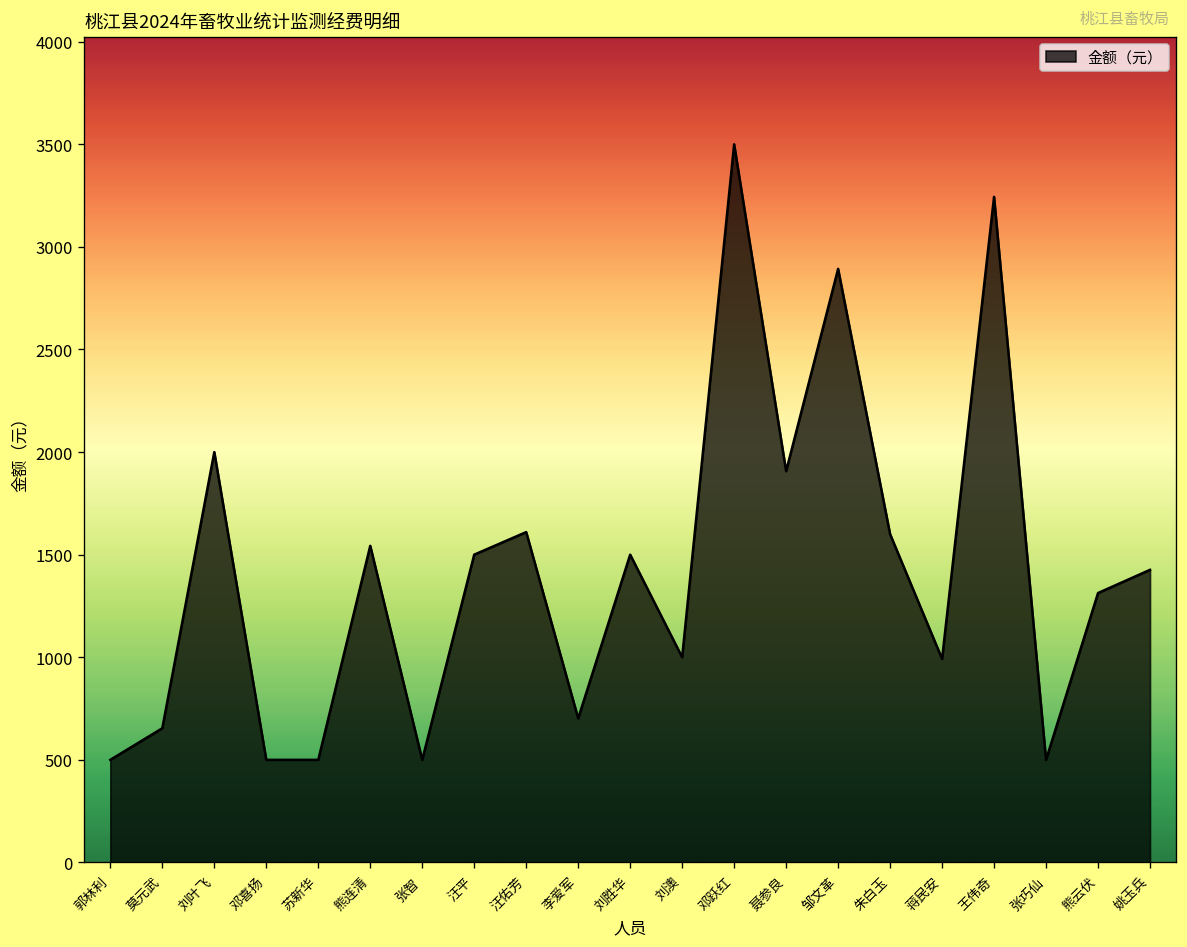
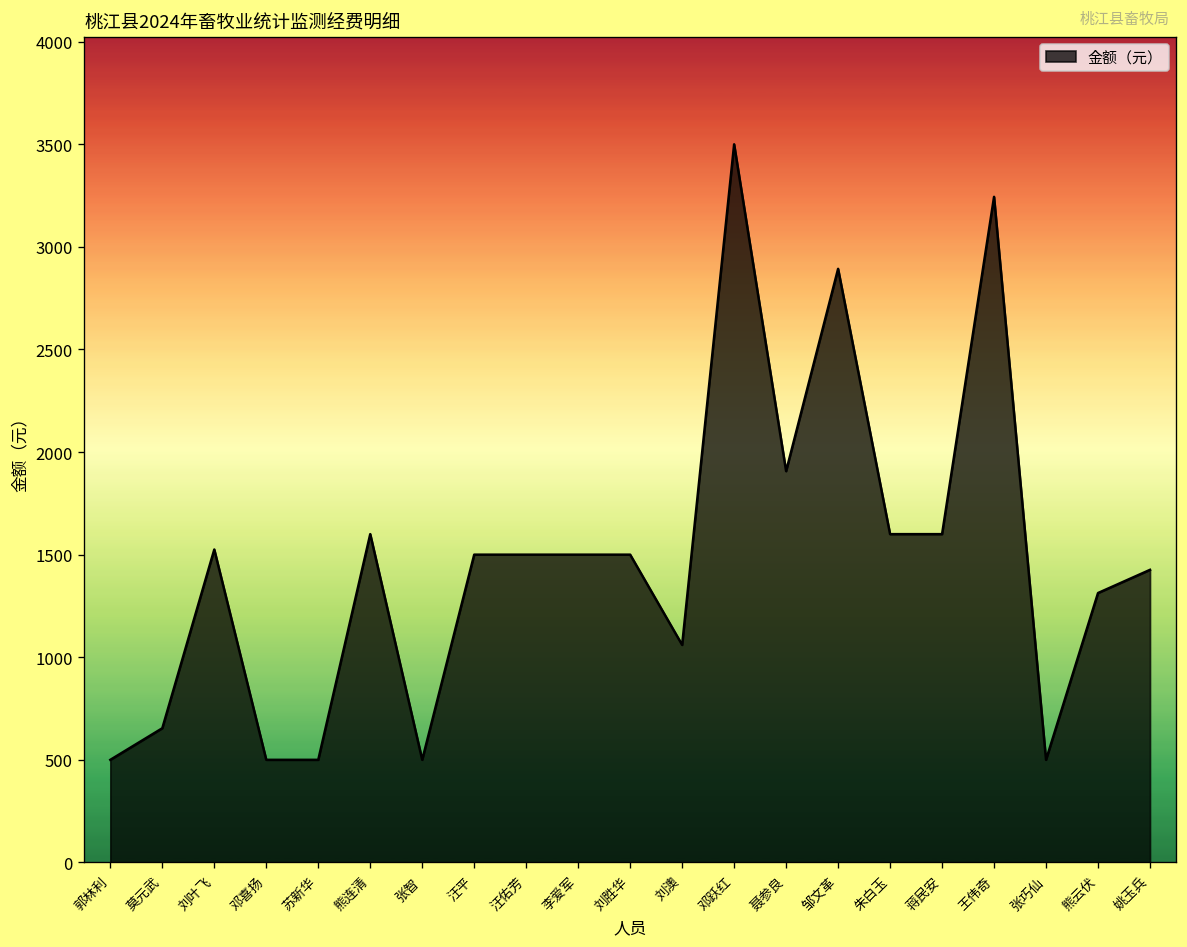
  {
    "郭林利": 500,
    "莫元武": 650,
-   "刘叶飞": 2000,
+   "刘叶飞": 1530,
    "邓喜扬": 500,
    "苏新华": 500,
-   "熊连清": 1540,
+   "熊连清": 1600,
    "张智": 500,
    "汪平": 1500,
-   "汪佑芳": 1610,
-   "李爱军": 700,
+   "汪佑芳": 1500,
+   "李爱军": 1500,
    "刘胜华": 1500,
-   "刘澳": 1000,
+   "刘澳": 1060,
    "邓跃红": 3500,
    "聂参良": 1910,
    "邹文革": 2890,
    "朱白玉": 1600,
-   "蒋民安": 990,
+   "蒋民安": 1600,
    "王伟奇": 3240,
    "张巧仙": 500,
    "熊云伏": 1310,
    "姚玉兵": 1430
  }
